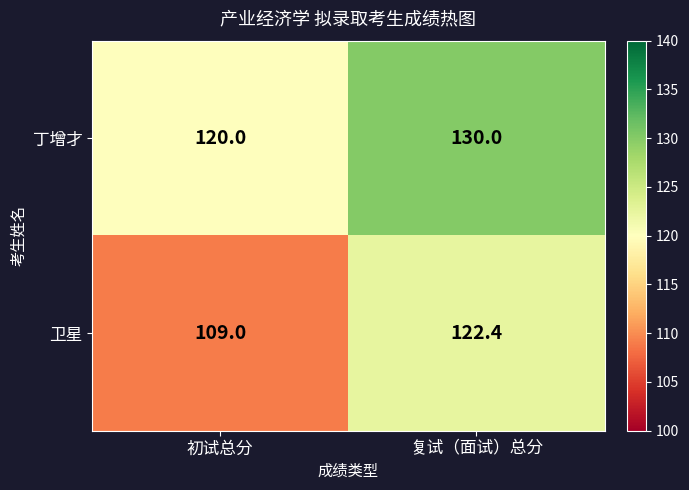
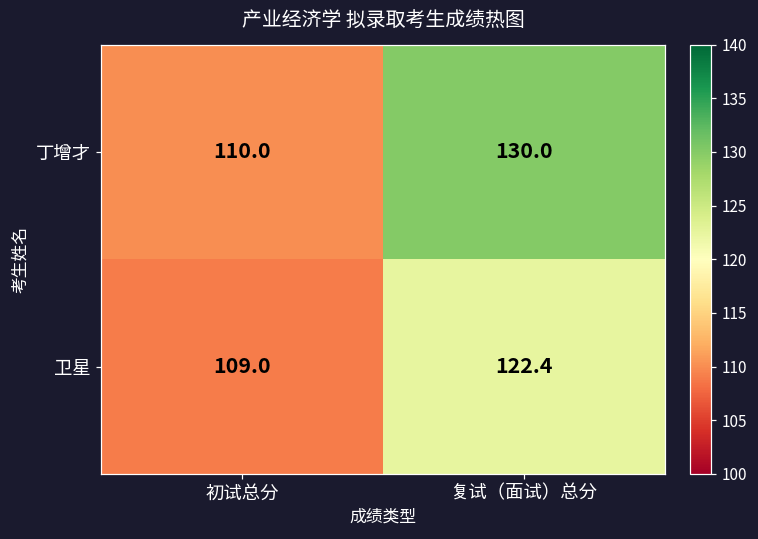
  {
    "丁增才": {
-     "初试总分": 120.0,
+     "初试总分": 110.0,
      "复试（面试）总分": 130.0
    },
    "卫星": {
      "初试总分": 109.0,
      "复试（面试）总分": 122.4
    }
  }
